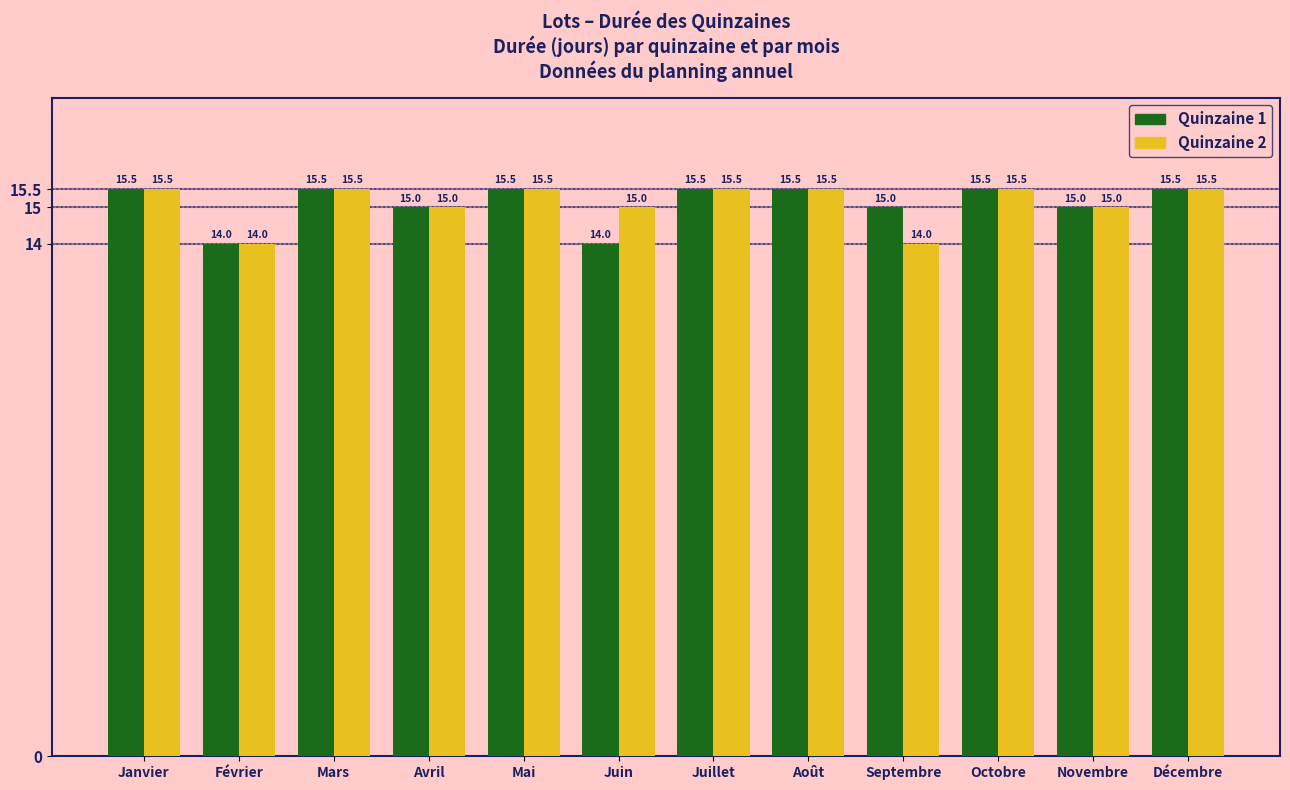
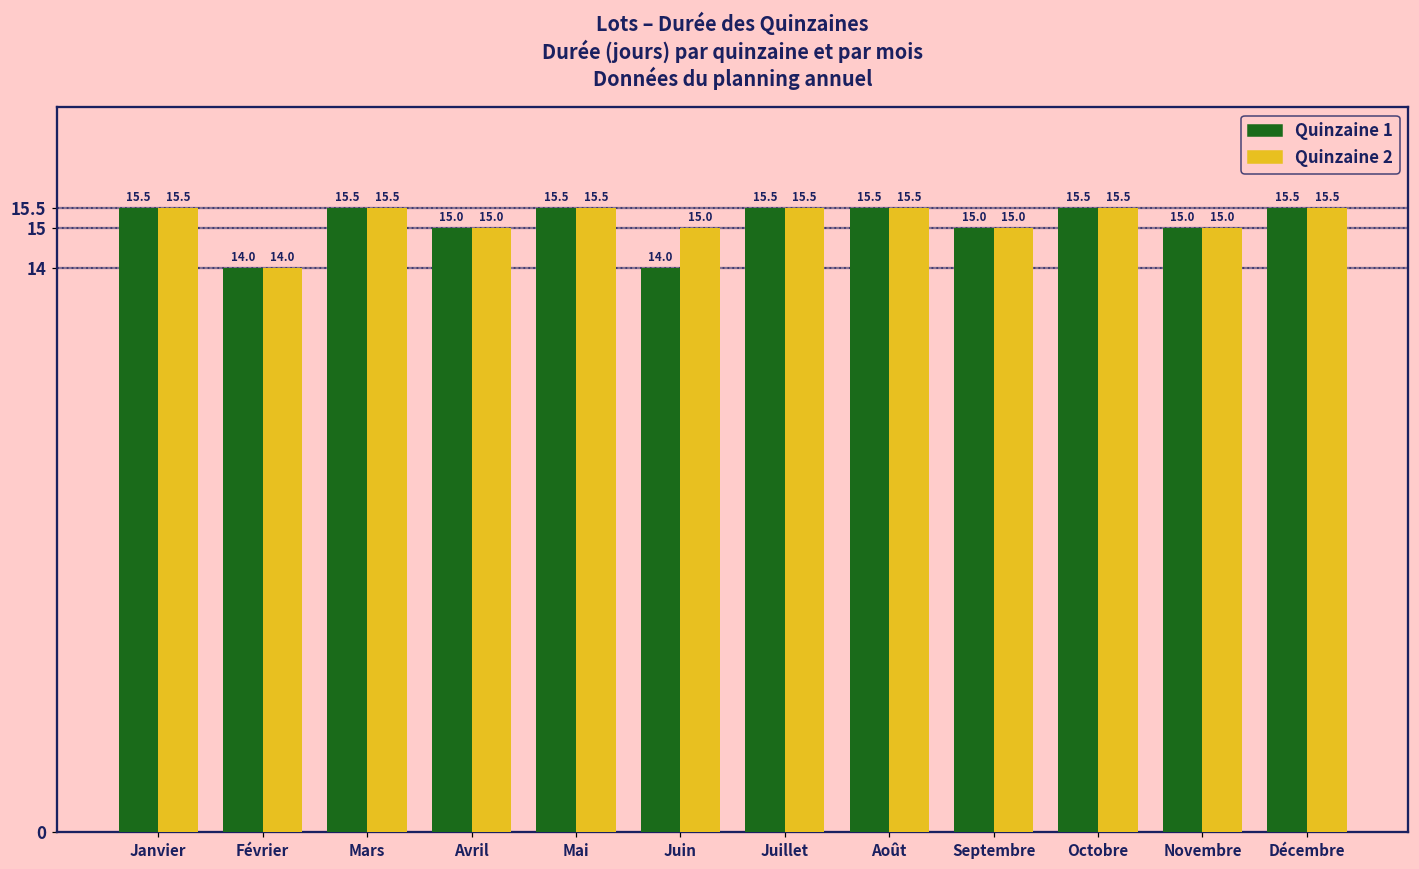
  {
    "Quinzaine 1": {
      "Janvier": 15.5,
      "Février": 14.0,
      "Mars": 15.5,
      "Avril": 15.0,
      "Mai": 15.5,
      "Juin": 14.0,
      "Juillet": 15.5,
      "Août": 15.5,
      "Septembre": 15.0,
      "Octobre": 15.5,
      "Novembre": 15.0,
      "Décembre": 15.5
    },
    "Quinzaine 2": {
      "Janvier": 15.5,
      "Février": 14.0,
      "Mars": 15.5,
      "Avril": 15.0,
      "Mai": 15.5,
      "Juin": 15.0,
      "Juillet": 15.5,
      "Août": 15.5,
-     "Septembre": 14.0,
+     "Septembre": 15.0,
      "Octobre": 15.5,
      "Novembre": 15.0,
      "Décembre": 15.5
    }
  }
